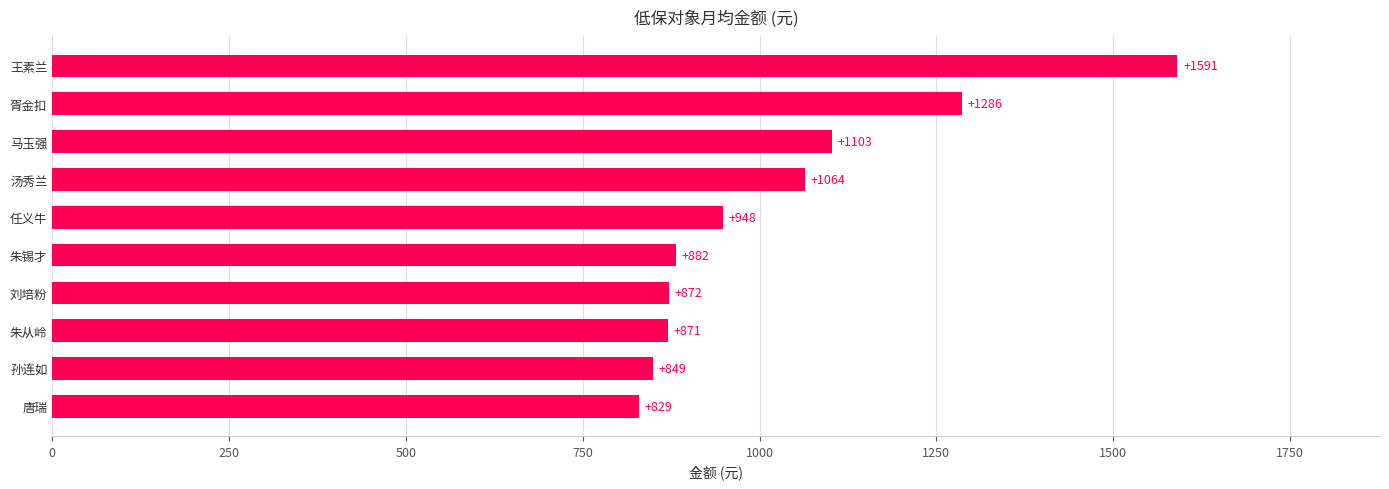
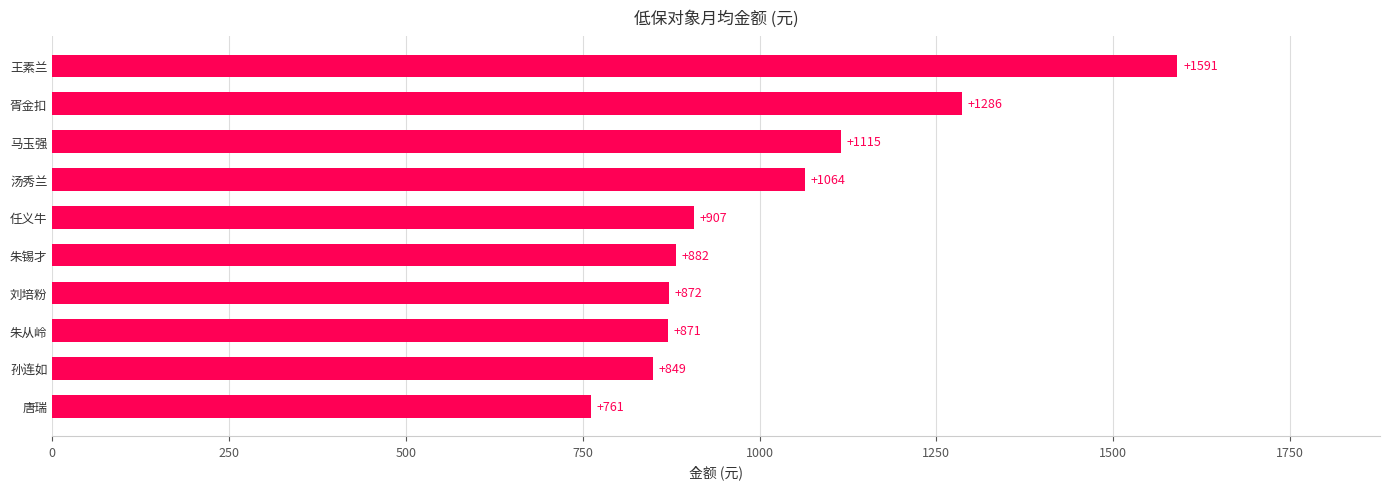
  {
    "王素兰": "+1591",
    "胥金扣": "+1286",
-   "马玉强": "+1103",
+   "马玉强": "+1115",
    "汤秀兰": "+1064",
-   "任义牛": "+948",
+   "任义牛": "+907",
    "朱锡才": "+882",
    "刘培粉": "+872",
    "朱从岭": "+871",
    "孙连如": "+849",
-   "唐瑞": "+829"
+   "唐瑞": "+761"
  }
